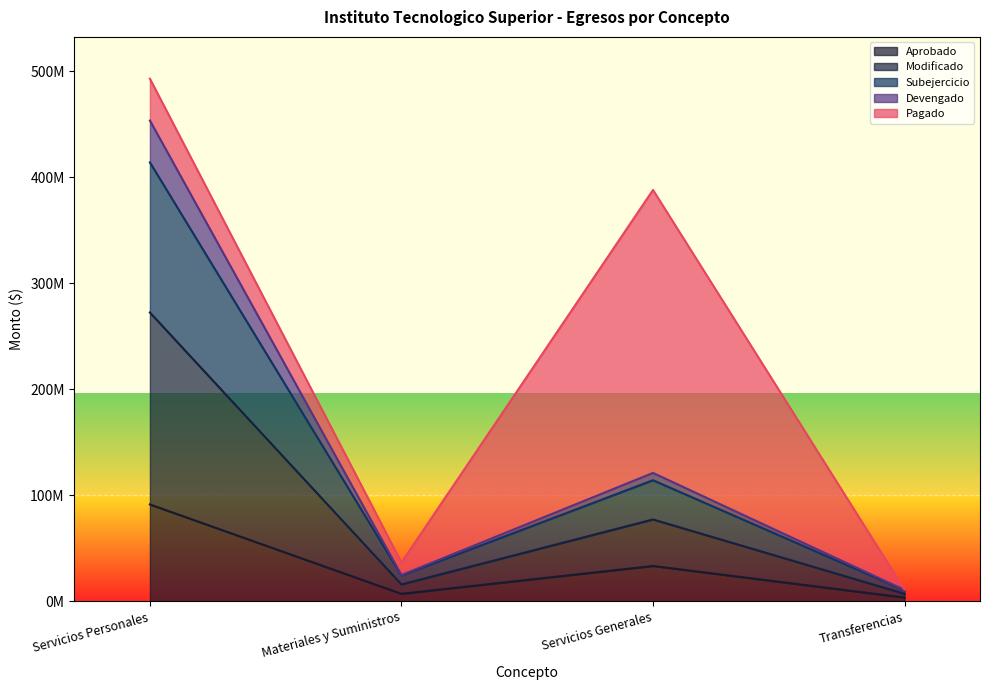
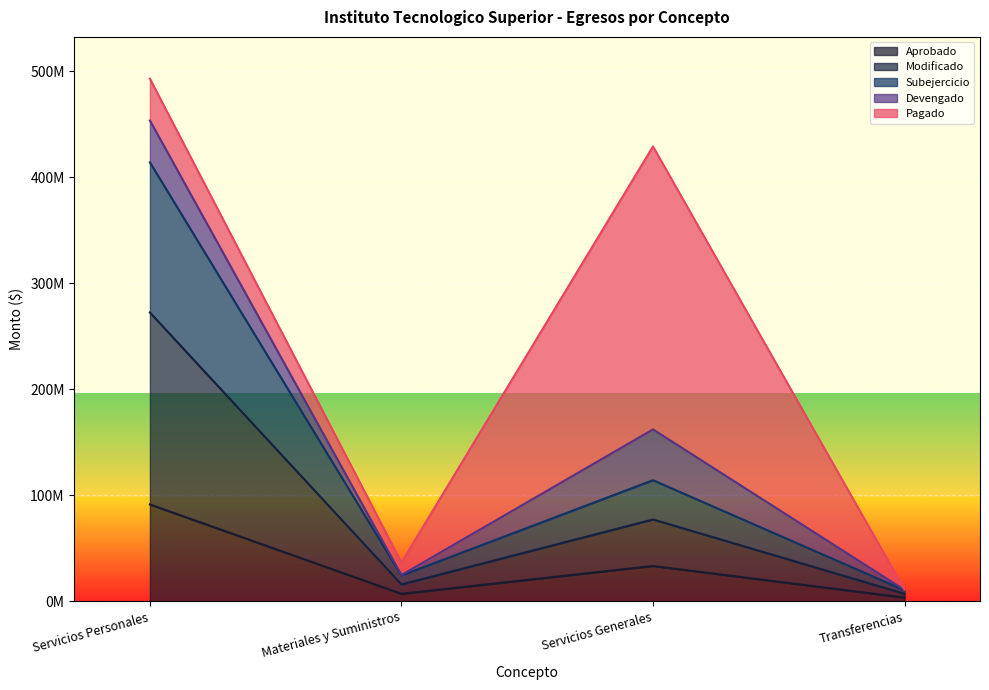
  {
    "Devengado": {
      "Servicios Personales": 39000000,
-     "Servicios Generales": 7000000
+     "Servicios Generales": 48000000
    },
    "Pagado": {
      "Servicios Personales": 39000000,
      "Materiales y Suministros": 12000000,
      "Servicios Generales": 267000000
    }
  }
